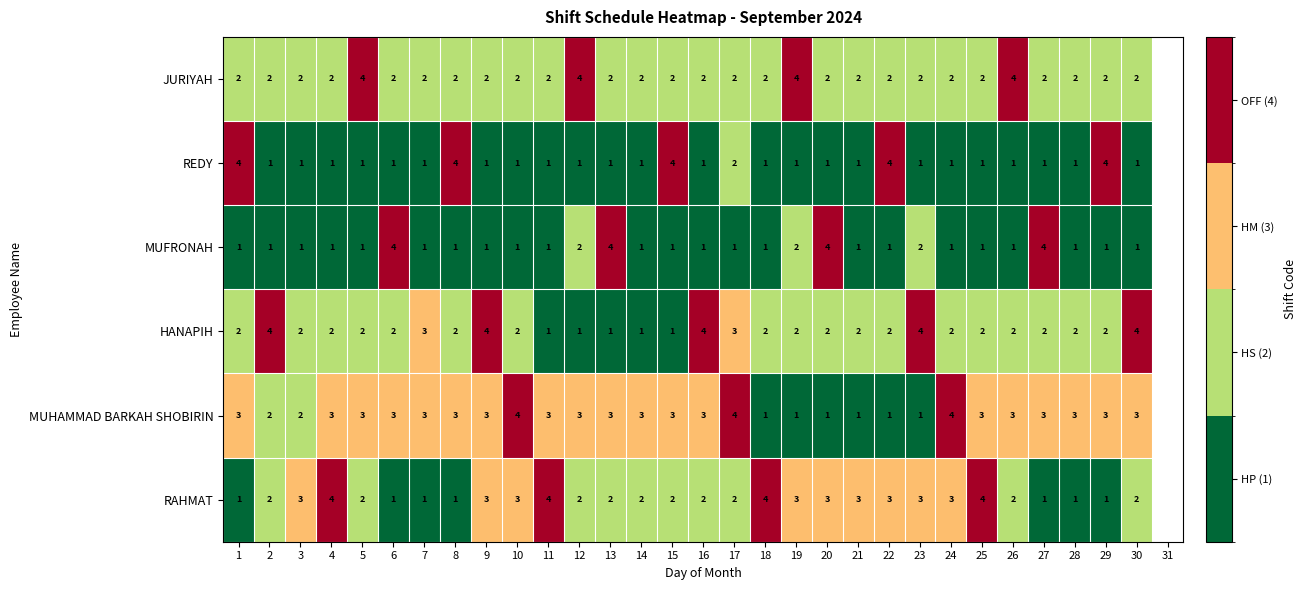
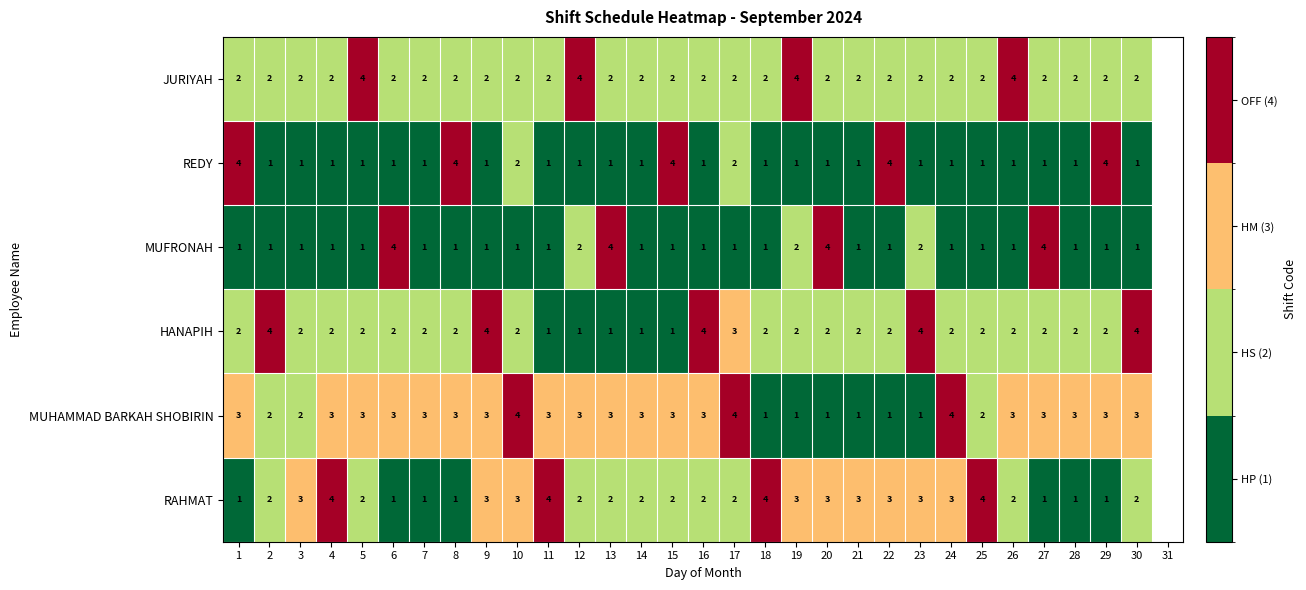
  {
    "JURIYAH": {
      "1": 2,
      "2": 2,
      "3": 2,
      "4": 2,
      "5": 4,
      "6": 2,
      "7": 2,
      "8": 2,
      "9": 2,
      "10": 2,
      "11": 2,
      "12": 4,
      "13": 2,
      "14": 2,
      "15": 2,
      "16": 2,
      "17": 2,
      "18": 2,
      "19": 4,
      "20": 2,
      "21": 2,
      "22": 2,
      "23": 2,
      "24": 2,
      "25": 2,
      "26": 4,
      "27": 2,
      "28": 2,
      "29": 2,
      "30": 2
    },
    "REDY": {
      "1": 4,
      "2": 1,
      "3": 1,
      "4": 1,
      "5": 1,
      "6": 1,
      "7": 1,
      "8": 4,
      "9": 1,
-     "10": 1,
+     "10": 2,
      "11": 1,
      "12": 1,
      "13": 1,
      "14": 1,
      "15": 4,
      "16": 1,
      "17": 2,
      "18": 1,
      "19": 1,
      "20": 1,
      "21": 1,
      "22": 4,
      "23": 1,
      "24": 1,
      "25": 1,
      "26": 1,
      "27": 1,
      "28": 1,
      "29": 4,
      "30": 1
    },
    "MUFRONAH": {
      "1": 1,
      "2": 1,
      "3": 1,
      "4": 1,
      "5": 1,
      "6": 4,
      "7": 1,
      "8": 1,
      "9": 1,
      "10": 1,
      "11": 1,
      "12": 2,
      "13": 4,
      "14": 1,
      "15": 1,
      "16": 1,
      "17": 1,
      "18": 1,
      "19": 2,
      "20": 4,
      "21": 1,
      "22": 1,
      "23": 2,
      "24": 1,
      "25": 1,
      "26": 1,
      "27": 4,
      "28": 1,
      "29": 1,
      "30": 1
    },
    "HANAPIH": {
      "1": 2,
      "2": 4,
      "3": 2,
      "4": 2,
      "5": 2,
      "6": 2,
-     "7": 3,
+     "7": 2,
      "8": 2,
      "9": 4,
      "10": 2,
      "11": 1,
      "12": 1,
      "13": 1,
      "14": 1,
      "15": 1,
      "16": 4,
      "17": 3,
      "18": 2,
      "19": 2,
      "20": 2,
      "21": 2,
      "22": 2,
      "23": 4,
      "24": 2,
      "25": 2,
      "26": 2,
      "27": 2,
      "28": 2,
      "29": 2,
      "30": 4
    },
    "MUHAMMAD BARKAH SHOBIRIN": {
      "1": 3,
      "2": 2,
      "3": 2,
      "4": 3,
      "5": 3,
      "6": 3,
      "7": 3,
      "8": 3,
      "9": 3,
      "10": 4,
      "11": 3,
      "12": 3,
      "13": 3,
      "14": 3,
      "15": 3,
      "16": 3,
      "17": 4,
      "18": 1,
      "19": 1,
      "20": 1,
      "21": 1,
      "22": 1,
      "23": 1,
      "24": 4,
-     "25": 3,
+     "25": 2,
      "26": 3,
      "27": 3,
      "28": 3,
      "29": 3,
      "30": 3
    },
    "RAHMAT": {
      "1": 1,
      "2": 2,
      "3": 3,
      "4": 4,
      "5": 2,
      "6": 1,
      "7": 1,
      "8": 1,
      "9": 3,
      "10": 3,
      "11": 4,
      "12": 2,
      "13": 2,
      "14": 2,
      "15": 2,
      "16": 2,
      "17": 2,
      "18": 4,
      "19": 3,
      "20": 3,
      "21": 3,
      "22": 3,
      "23": 3,
      "24": 3,
      "25": 4,
      "26": 2,
      "27": 1,
      "28": 1,
      "29": 1,
      "30": 2
    }
  }
